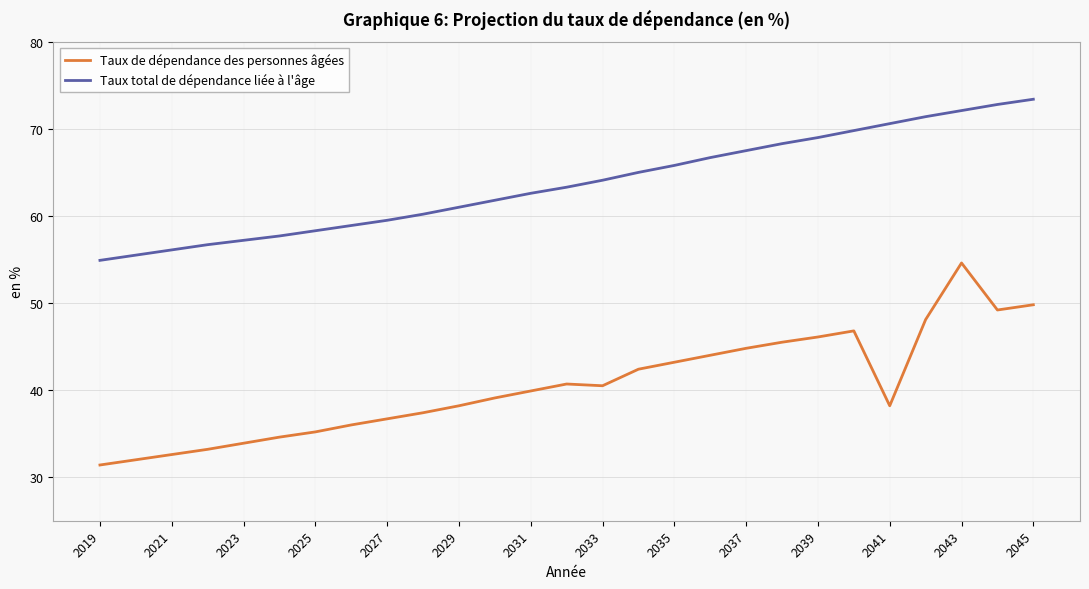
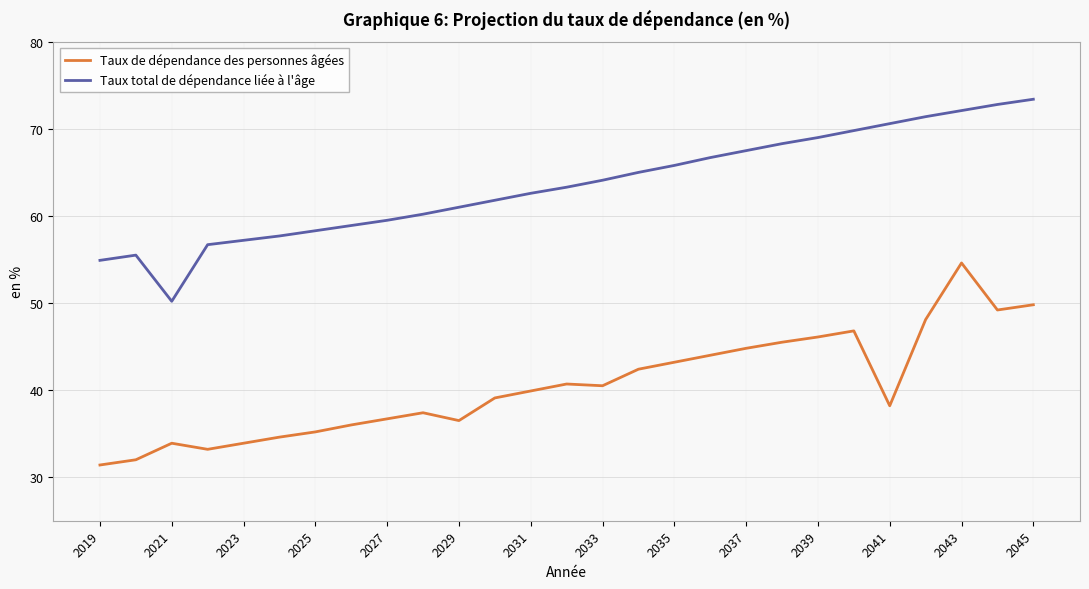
  {
    "Taux de dépendance des personnes âgées": {
      "2019": 31,
-     "2021": 33,
+     "2021": 34,
      "2023": 34,
      "2025": 35,
      "2027": 37,
-     "2029": 38,
+     "2029": 37,
      "2031": 40,
      "2033": 41,
      "2035": 43,
      "2037": 45,
      "2039": 46,
      "2041": 38,
      "2043": 55,
      "2045": 50
    },
    "Taux total de dépendance liée à l'âge": {
      "2019": 55,
-     "2021": 56,
+     "2021": 50,
      "2023": 57,
      "2025": 58,
      "2027": 60,
      "2029": 61,
      "2031": 63,
      "2033": 64,
      "2035": 66,
      "2037": 68,
      "2039": 69,
      "2041": 71,
      "2043": 72,
      "2045": 73
    }
  }
